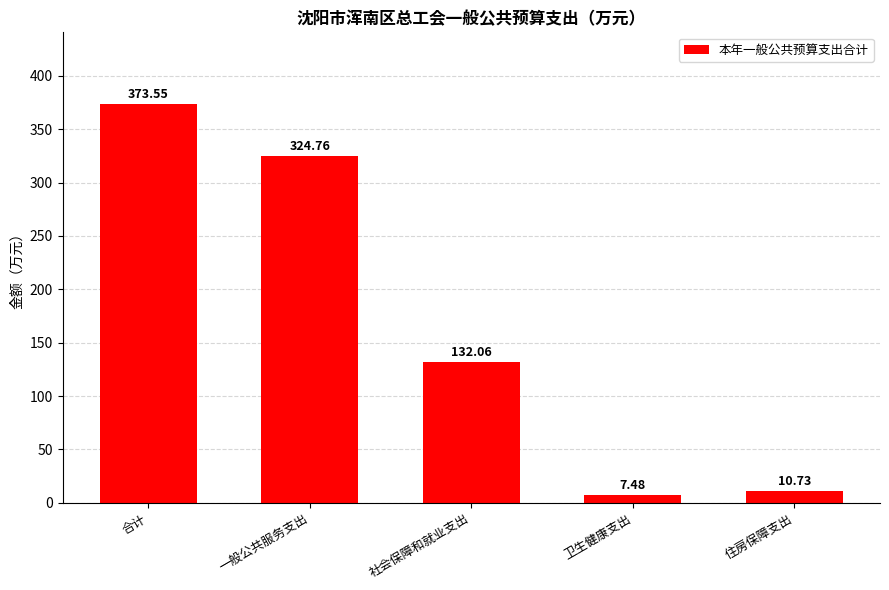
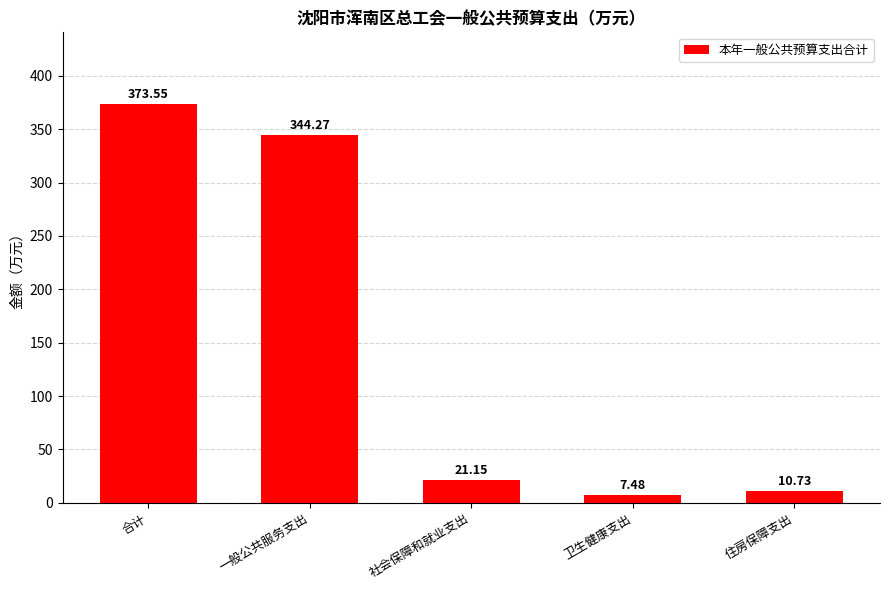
  {
    "合计": 373.55,
-   "一般公共服务支出": 324.76,
-   "社会保障和就业支出": 132.06,
+   "一般公共服务支出": 344.27,
+   "社会保障和就业支出": 21.15,
    "卫生健康支出": 7.48,
    "住房保障支出": 10.73
  }
